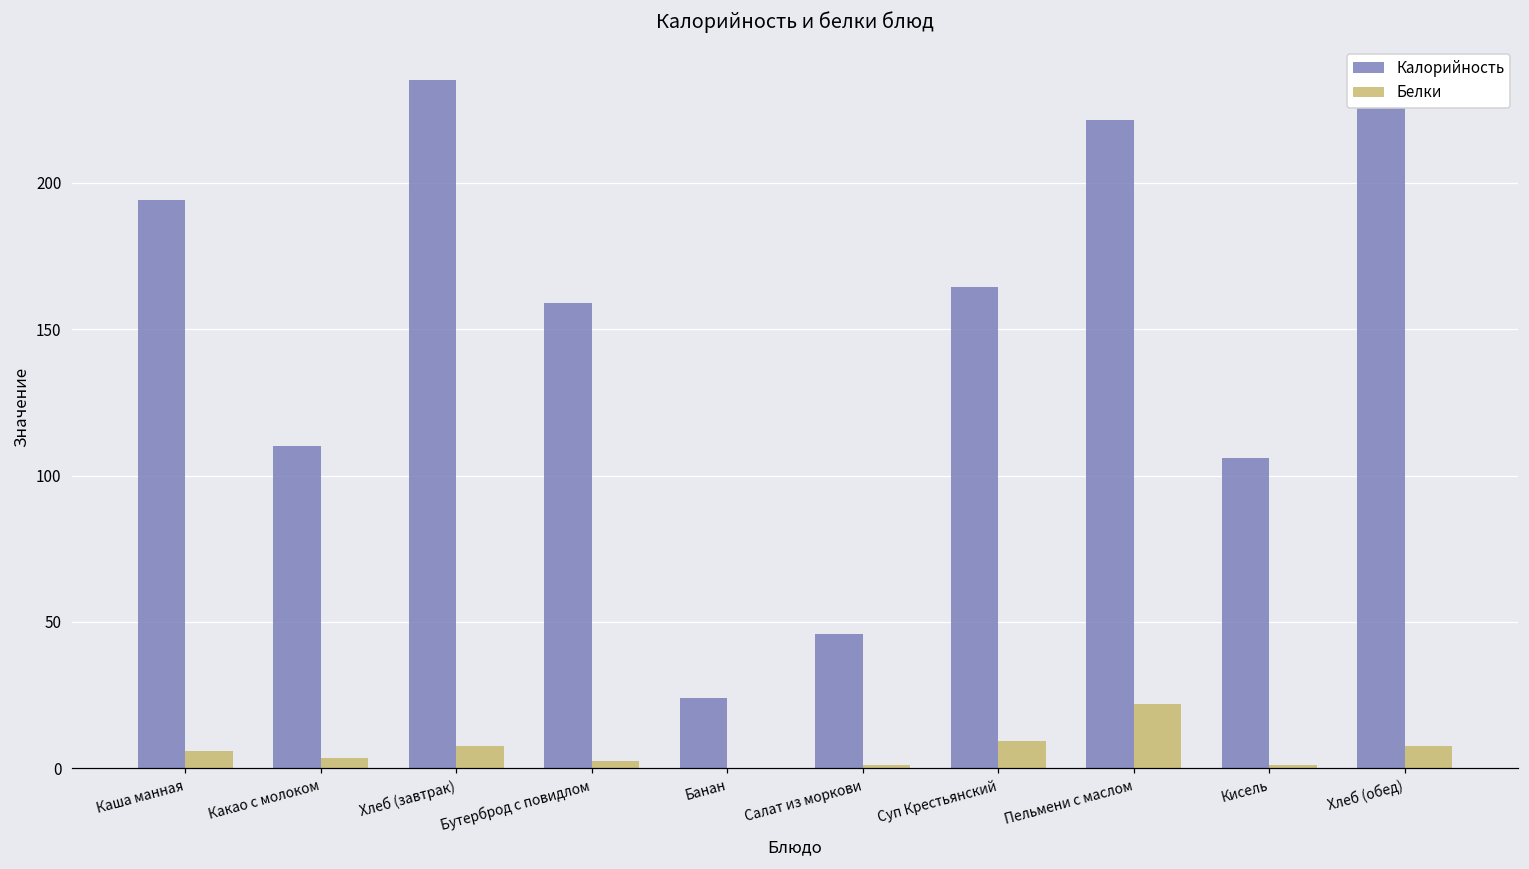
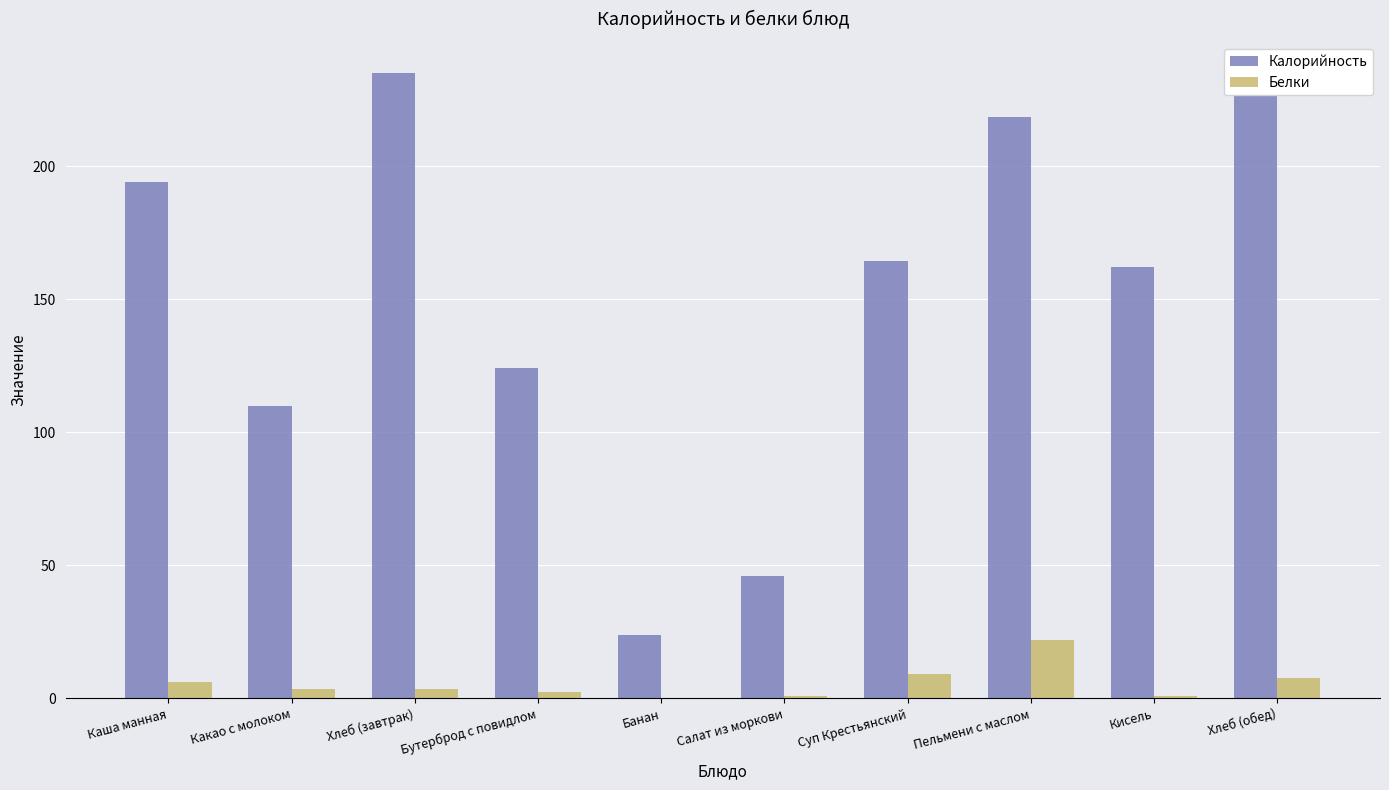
  {
    "Калорийность": {
      "Каша манная": 194,
      "Какао с молоком": 110,
      "Хлеб (завтрак)": 235,
-     "Бутерброд с повидлом": 159,
+     "Бутерброд с повидлом": 124,
      "Банан": 24,
      "Салат из моркови": 46,
      "Суп Крестьянский": 165,
-     "Пельмени с маслом": 222,
-     "Кисель": 106
+     "Пельмени с маслом": 218,
+     "Кисель": 162
    },
    "Белки": {
      "Каша манная": 6,
      "Какао с молоком": 4,
-     "Хлеб (завтрак)": 8,
+     "Хлеб (завтрак)": 3,
      "Бутерброд с повидлом": 2,
      "Банан": 0,
      "Салат из моркови": 1,
      "Суп Крестьянский": 9,
      "Пельмени с маслом": 22,
      "Кисель": 1,
      "Хлеб (обед)": 8
    }
  }
